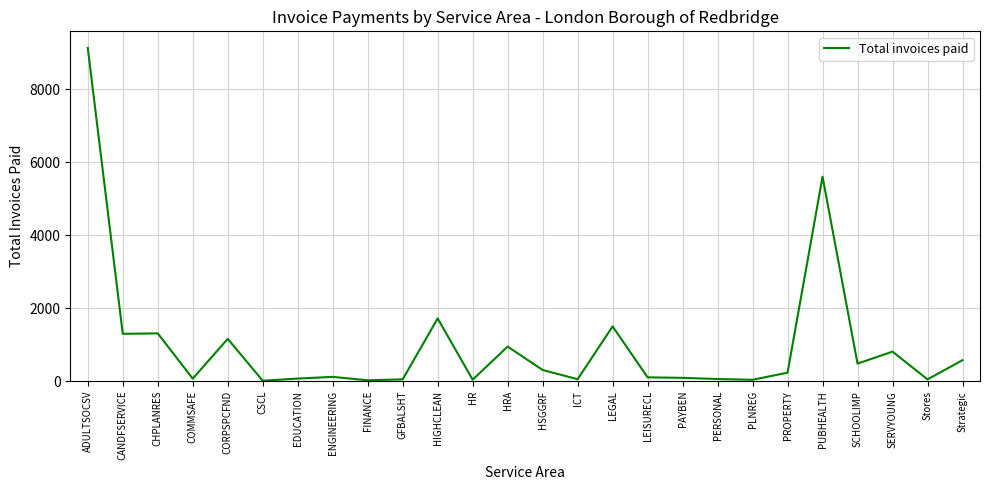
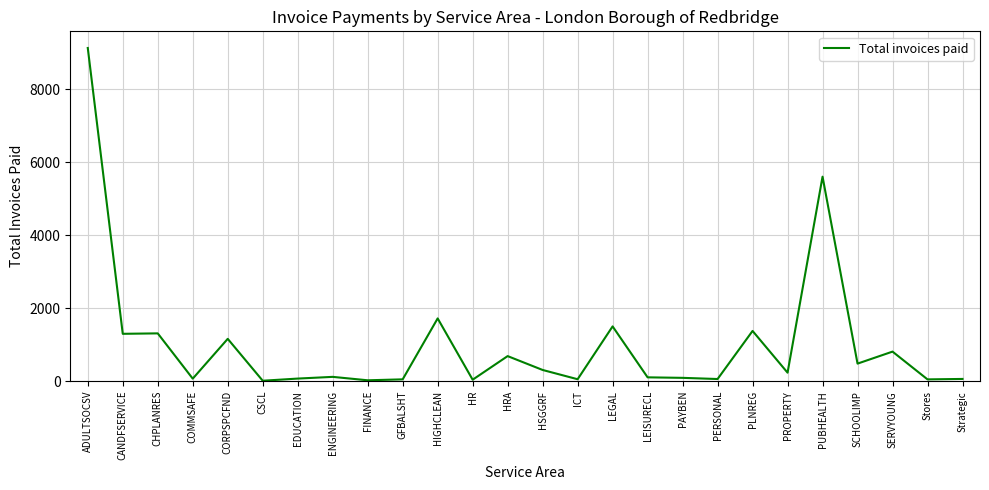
  {
    "ADULTSOCSV": 9100,
    "CANDFSERVICE": 1300,
    "CHPLANRES": 1300,
    "COMMSAFE": 100,
    "CORPSPCFND": 1200,
    "CSCL": 0,
    "EDUCATION": 100,
    "ENGINEERING": 100,
    "FINANCE": 0,
    "GFBALSHT": 0,
    "HIGHCLEAN": 1700,
    "HR": 0,
-   "HRA": 900,
+   "HRA": 700,
    "HSGGRF": 300,
    "ICT": 100,
    "LEGAL": 1500,
    "LEISURECL": 100,
    "PAYBEN": 100,
    "PERSONAL": 100,
-   "PLNREG": 0,
+   "PLNREG": 1400,
    "PROPERTY": 200,
    "PUBHEALTH": 5600,
    "SCHOOLIMP": 500,
    "SERVYOUNG": 800,
    "Stores": 0,
-   "Strategic": 600
+   "Strategic": 100
  }
